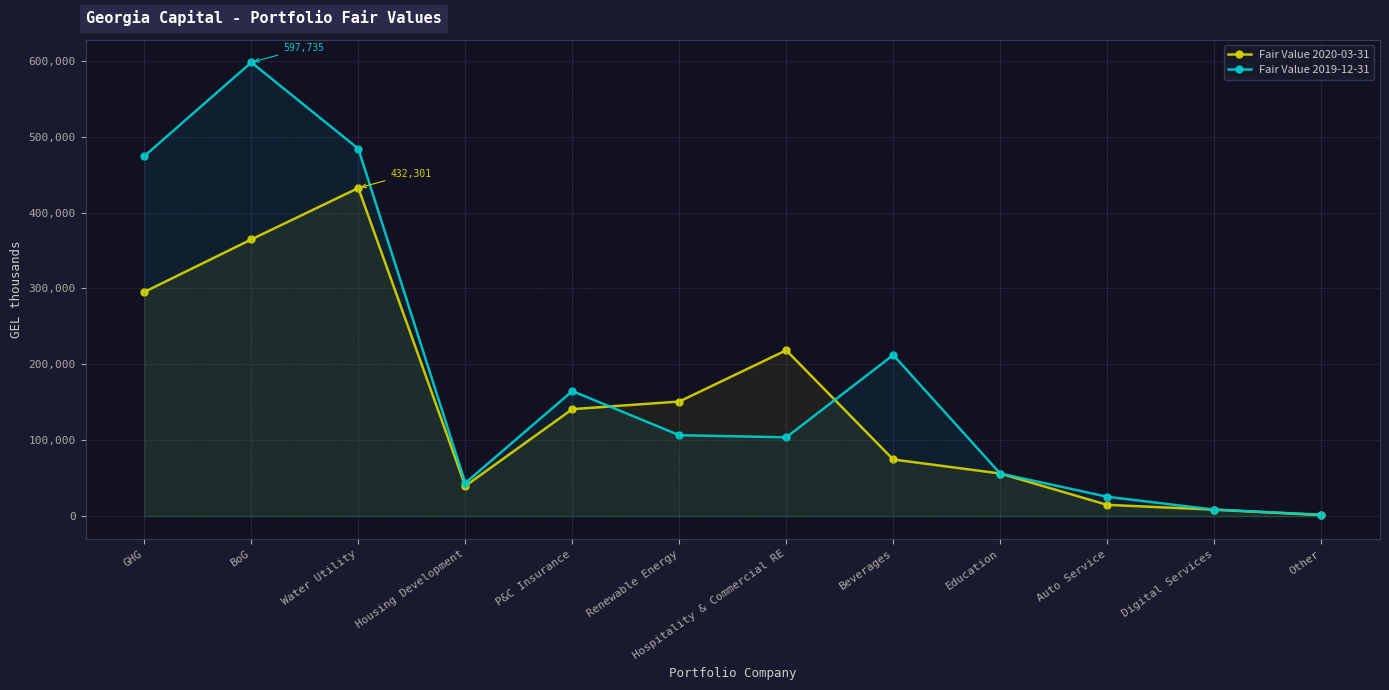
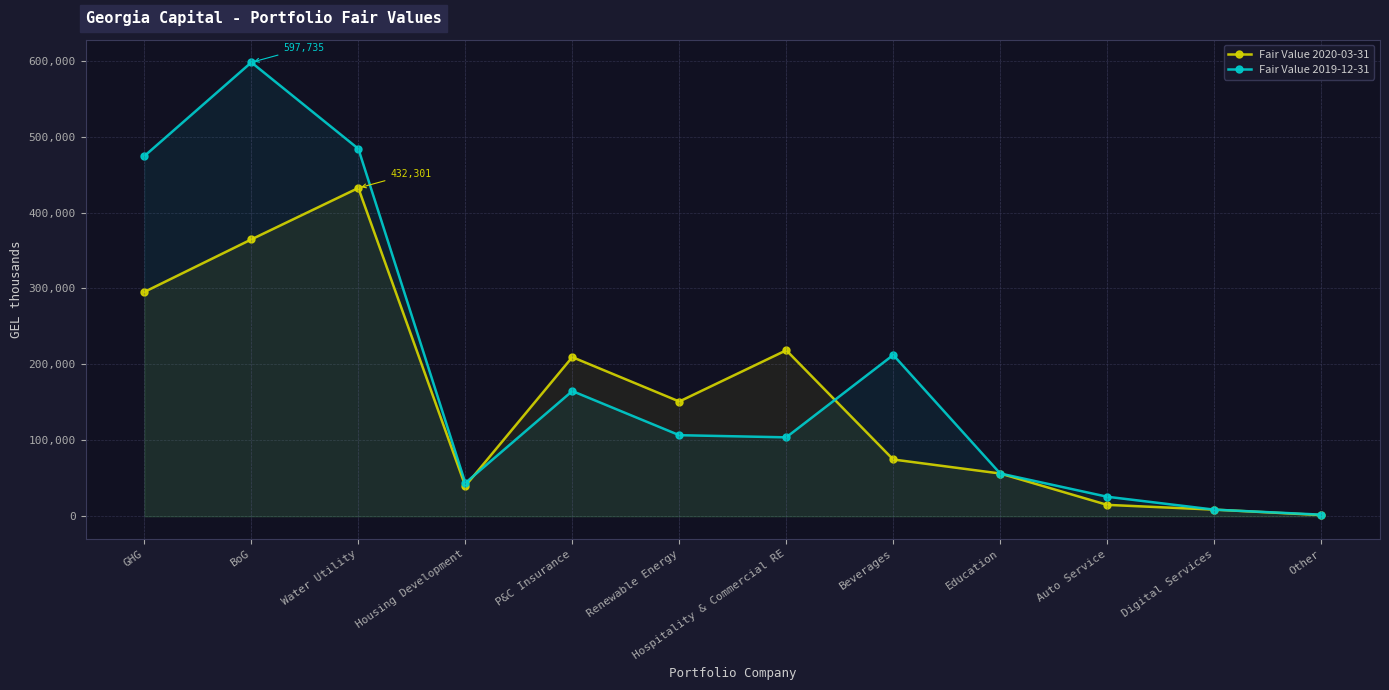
  {
    "Fair Value 2020-03-31": {
      "GHG": "300,000",
      "BoG": "360,000",
      "Housing Development": "40,000",
-     "P&C Insurance": "140,000",
+     "P&C Insurance": "210,000",
      "Renewable Energy": "150,000",
      "Hospitality & Commercial RE": "220,000",
      "Beverages": "70,000",
      "Auto Service": "20,000"
    },
    "Fair Value 2019-12-31": {
      "BoG": "597,735"
    }
  }
